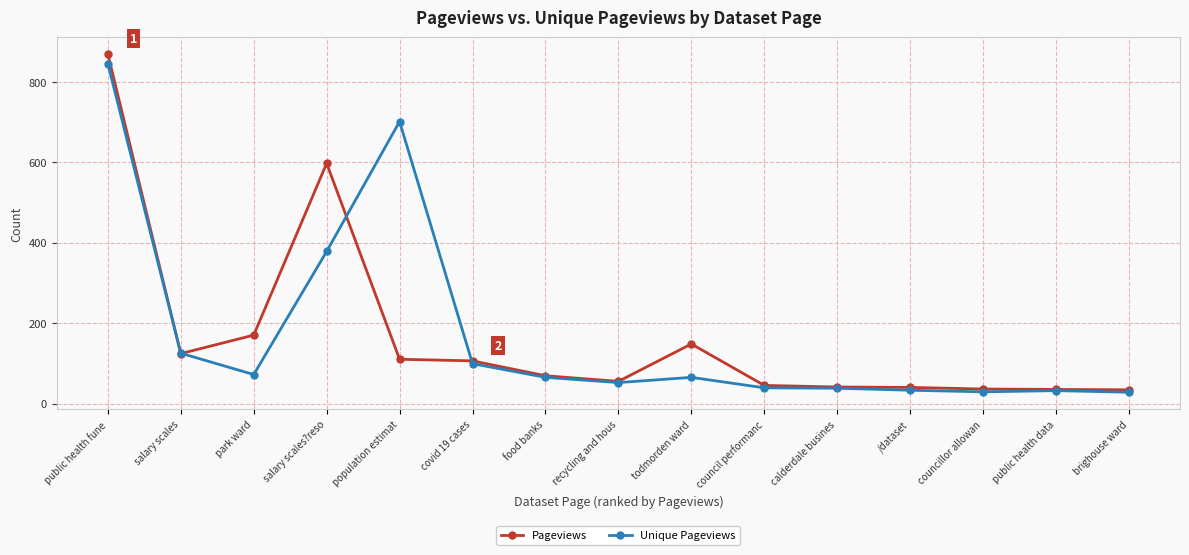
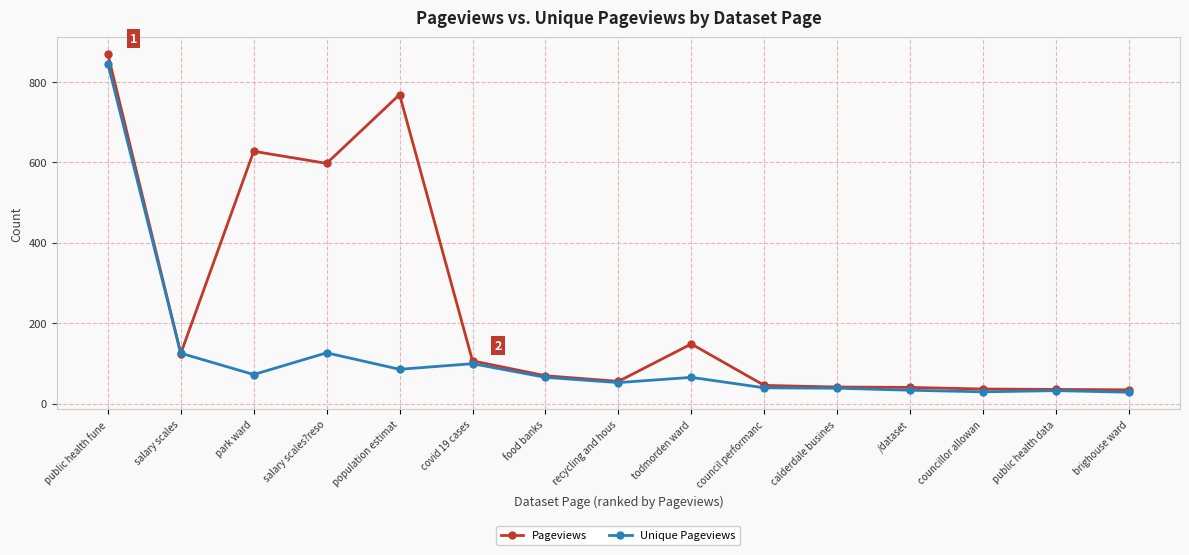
  {
    "Pageviews": {
-     "park ward": 170,
+     "park ward": 630,
      "salary scales?reso": 600,
-     "population estimat": 110,
+     "population estimat": 770,
      "todmorden ward": 150,
      "/dataset": 40,
      "councillor allowan": 40
    },
    "Unique Pageviews": {
      "public health fune": 850,
      "park ward": 70,
-     "salary scales?reso": 380,
-     "population estimat": 700,
+     "salary scales?reso": 130,
+     "population estimat": 90,
      "covid 19 cases": 100,
      "todmorden ward": 70,
      "/dataset": 30,
      "councillor allowan": 30
    }
  }
